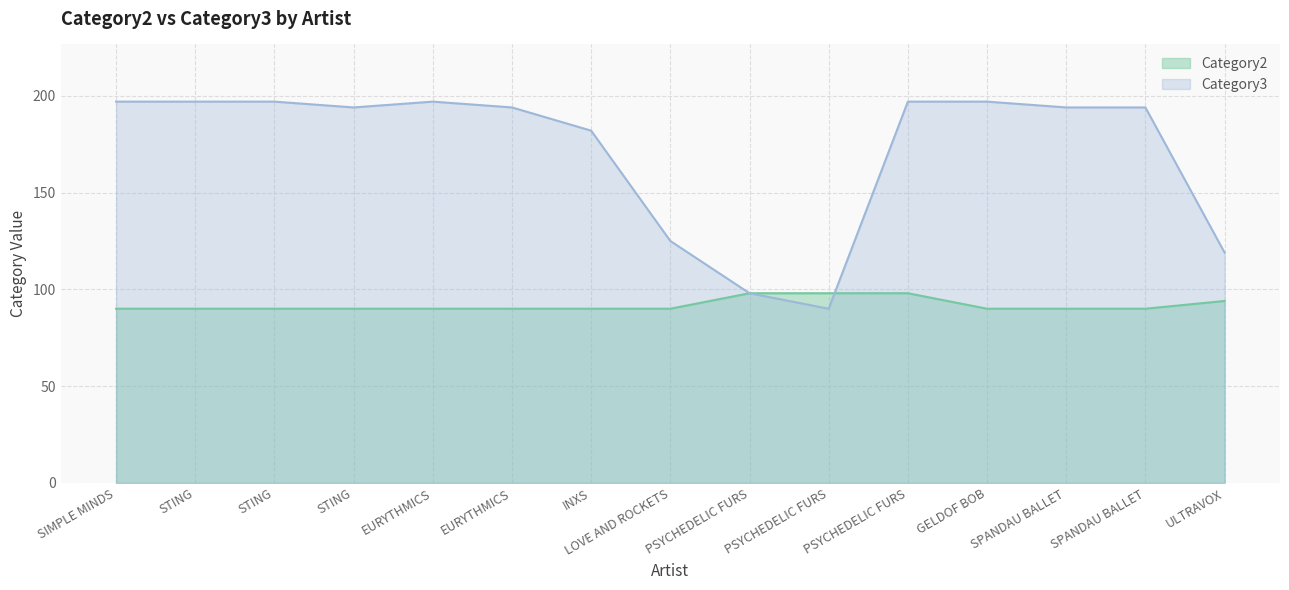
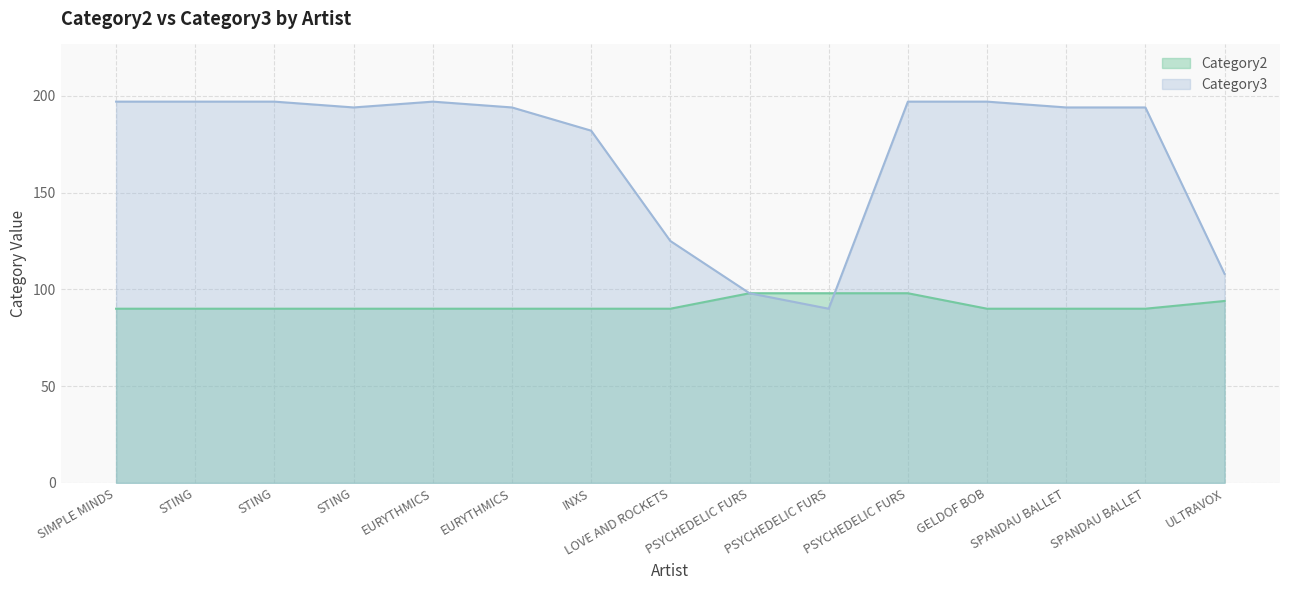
  {
    "Category2": {
      "SIMPLE MINDS": 90,
      "INXS": 90,
      "LOVE AND ROCKETS": 90,
      "GELDOF BOB": 90,
      "ULTRAVOX": 94
    },
    "Category3": {
      "SIMPLE MINDS": 197,
      "INXS": 182,
      "LOVE AND ROCKETS": 125,
      "GELDOF BOB": 197,
-     "ULTRAVOX": 119
+     "ULTRAVOX": 108
    }
  }
